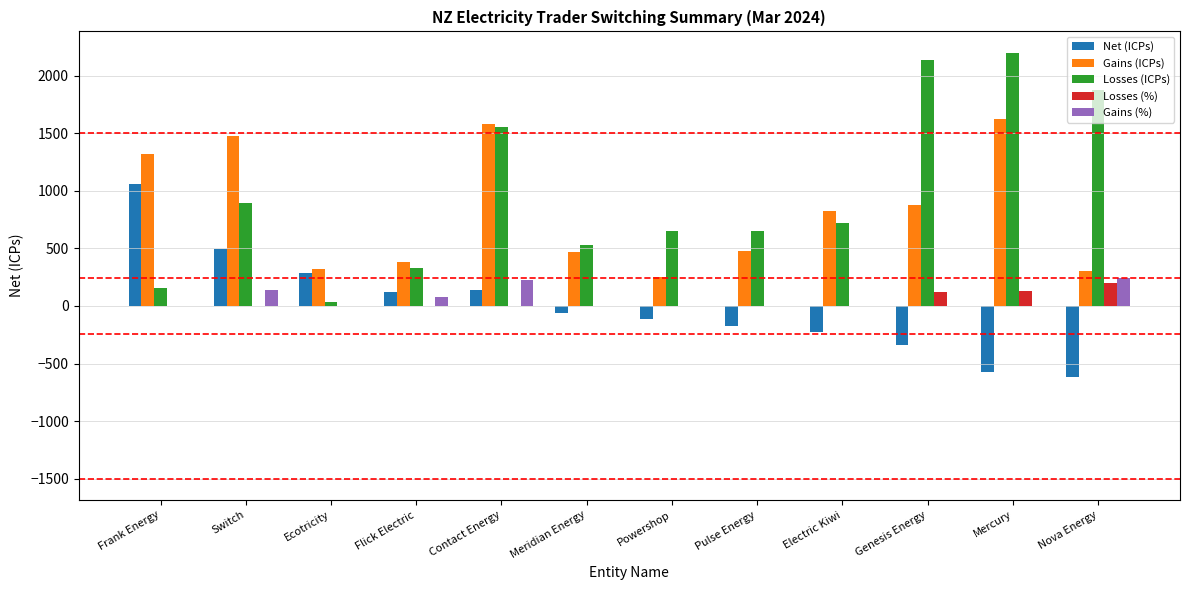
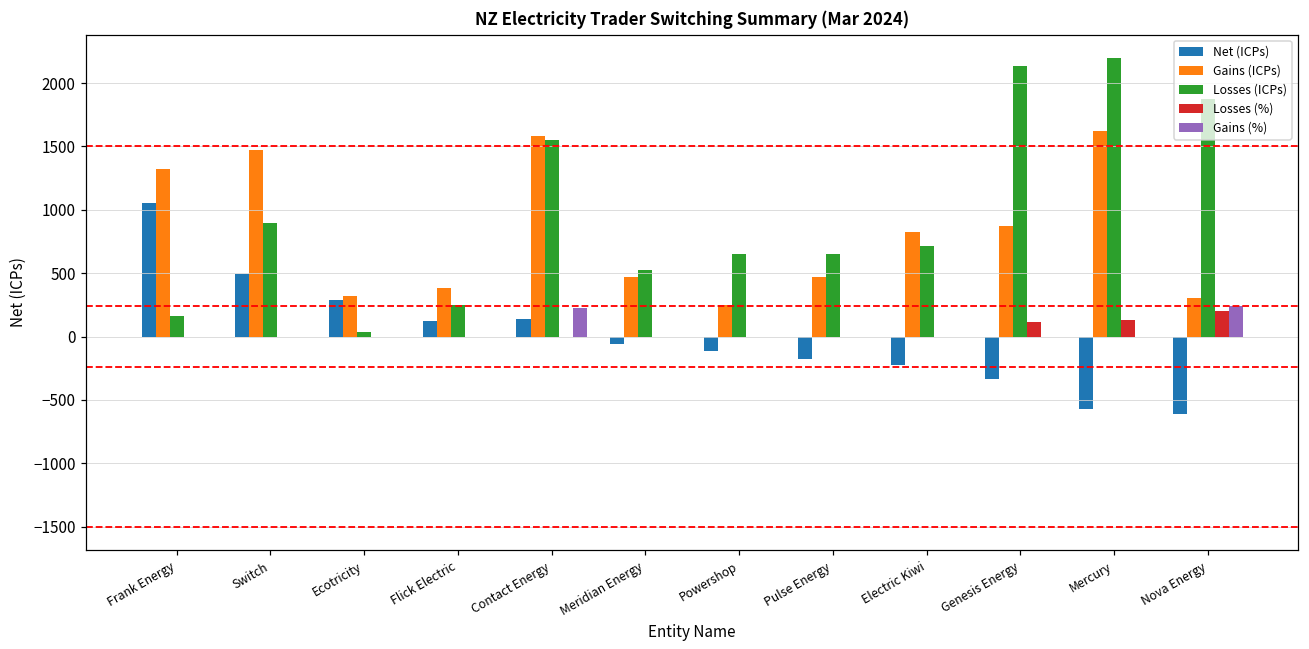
  {
    "Net (ICPs)": {
      "Frank Energy": 1060,
      "Switch": 500,
      "Ecotricity": 290,
      "Flick Electric": 120,
      "Contact Energy": 140,
      "Meridian Energy": -60,
      "Powershop": -120,
      "Pulse Energy": -180,
      "Electric Kiwi": -230,
      "Genesis Energy": -340,
      "Mercury": -580,
      "Nova Energy": -610
    },
    "Gains (ICPs)": {
      "Frank Energy": 1320,
      "Switch": 1470,
      "Ecotricity": 320,
      "Flick Electric": 380,
      "Contact Energy": 1580,
      "Meridian Energy": 470,
      "Powershop": 250,
      "Pulse Energy": 470,
      "Electric Kiwi": 820,
      "Genesis Energy": 880,
      "Mercury": 1620,
      "Nova Energy": 310
    },
    "Losses (ICPs)": {
      "Frank Energy": 160,
      "Switch": 900,
      "Ecotricity": 30,
-     "Flick Electric": 330,
+     "Flick Electric": 250,
      "Contact Energy": 1550,
      "Meridian Energy": 530,
      "Powershop": 650,
      "Pulse Energy": 650,
      "Electric Kiwi": 720,
      "Genesis Energy": 2140,
      "Mercury": 2200
    },
    "Losses (%)": {
      "Ecotricity": 0,
      "Genesis Energy": 120,
      "Mercury": 130,
      "Nova Energy": 200
    },
    "Gains (%)": {
-     "Switch": 140,
-     "Flick Electric": 80,
+     "Switch": 0,
+     "Flick Electric": 0,
      "Contact Energy": 230,
      "Nova Energy": 240
    }
  }
